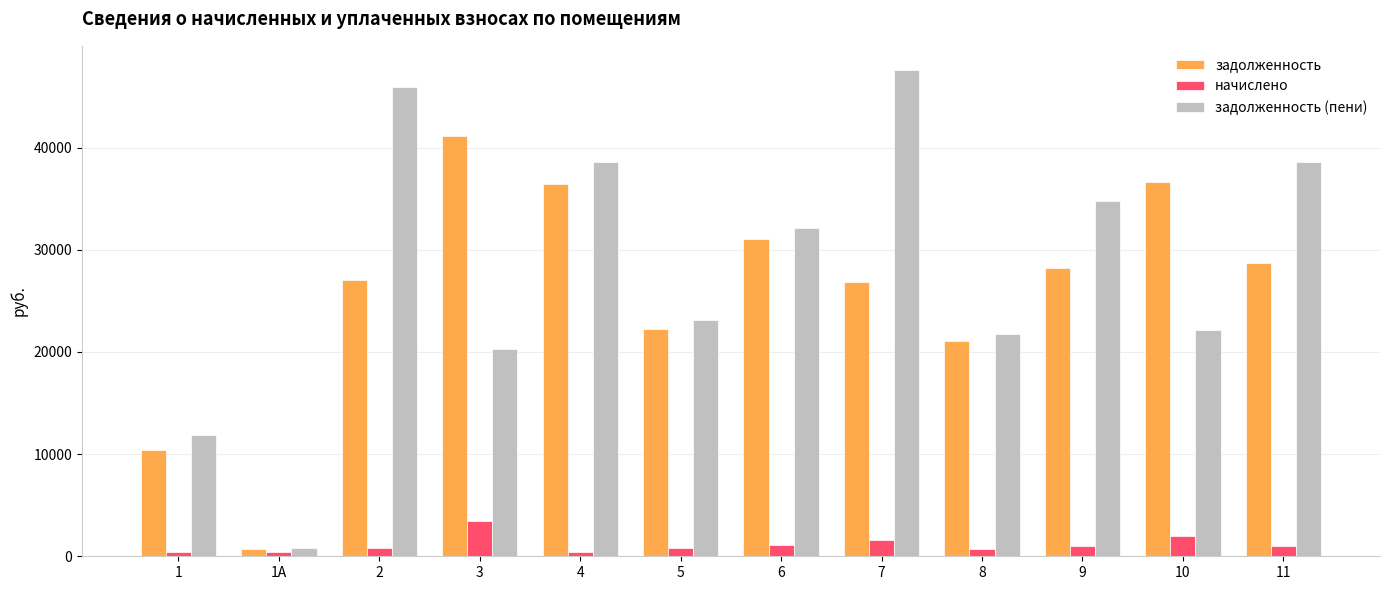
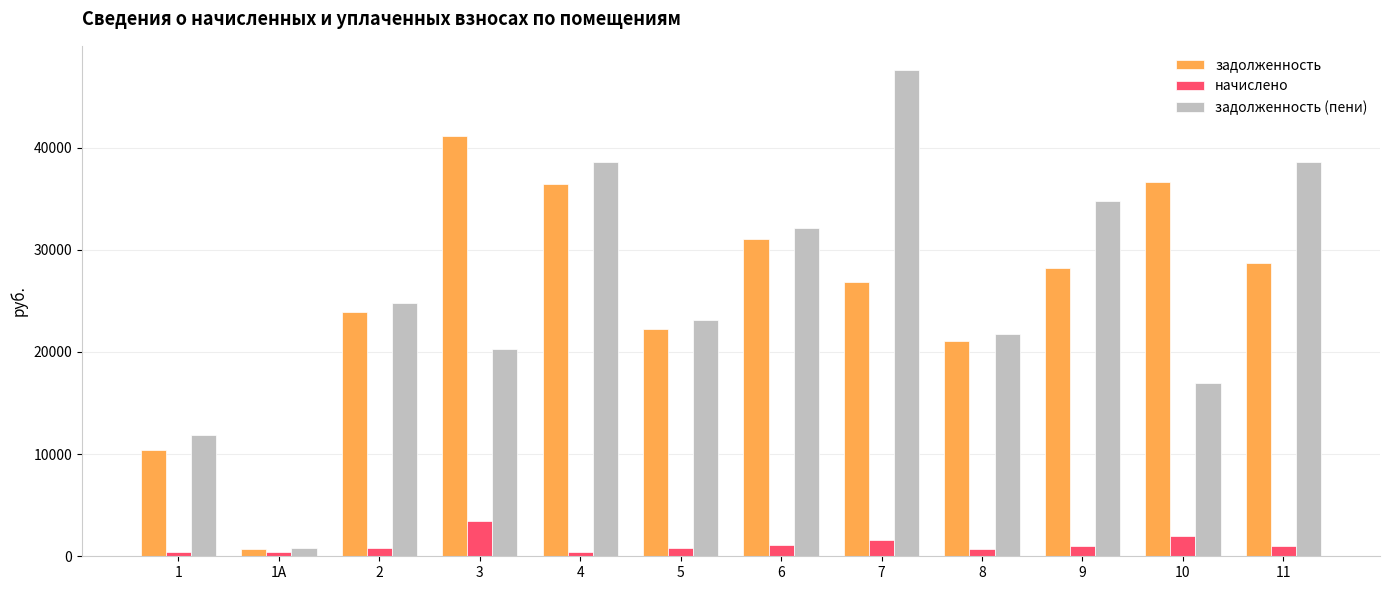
  {
    "задолженность": {
      "1": 10400,
      "1А": 700,
-     "2": 27000,
+     "2": 23900,
      "3": 41200,
      "4": 36400,
      "5": 22300,
      "6": 31100,
      "7": 26800,
      "8": 21000,
      "9": 28200,
      "10": 36700,
      "11": 28700
    },
    "начислено": {
      "1": 400,
      "1А": 400,
      "2": 900,
      "3": 3500,
      "4": 400,
      "5": 800,
      "6": 1100,
      "7": 1600,
      "8": 700,
      "9": 1000,
      "10": 2000,
      "11": 1000
    },
    "задолженность (пени)": {
      "1": 11900,
      "1А": 800,
-     "2": 45900,
+     "2": 24800,
      "3": 20300,
      "4": 38600,
      "5": 23100,
      "6": 32200,
      "7": 47600,
      "8": 21800,
      "9": 34700,
-     "10": 22100,
+     "10": 17000,
      "11": 38600
    }
  }
